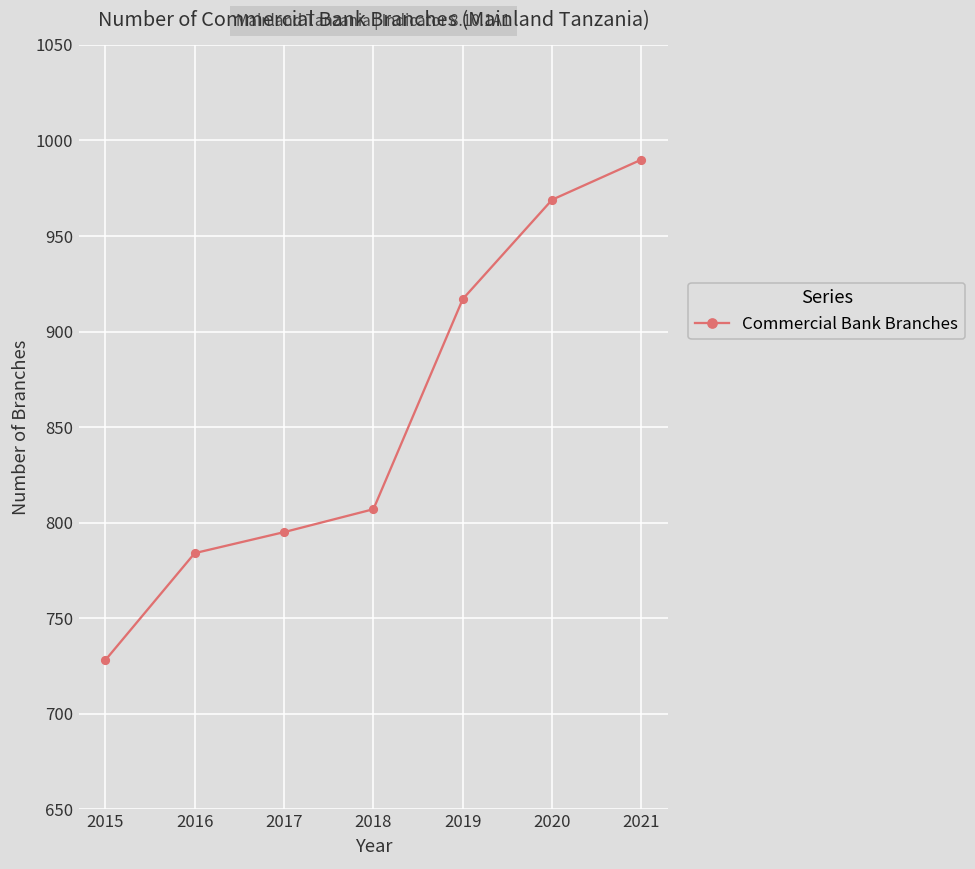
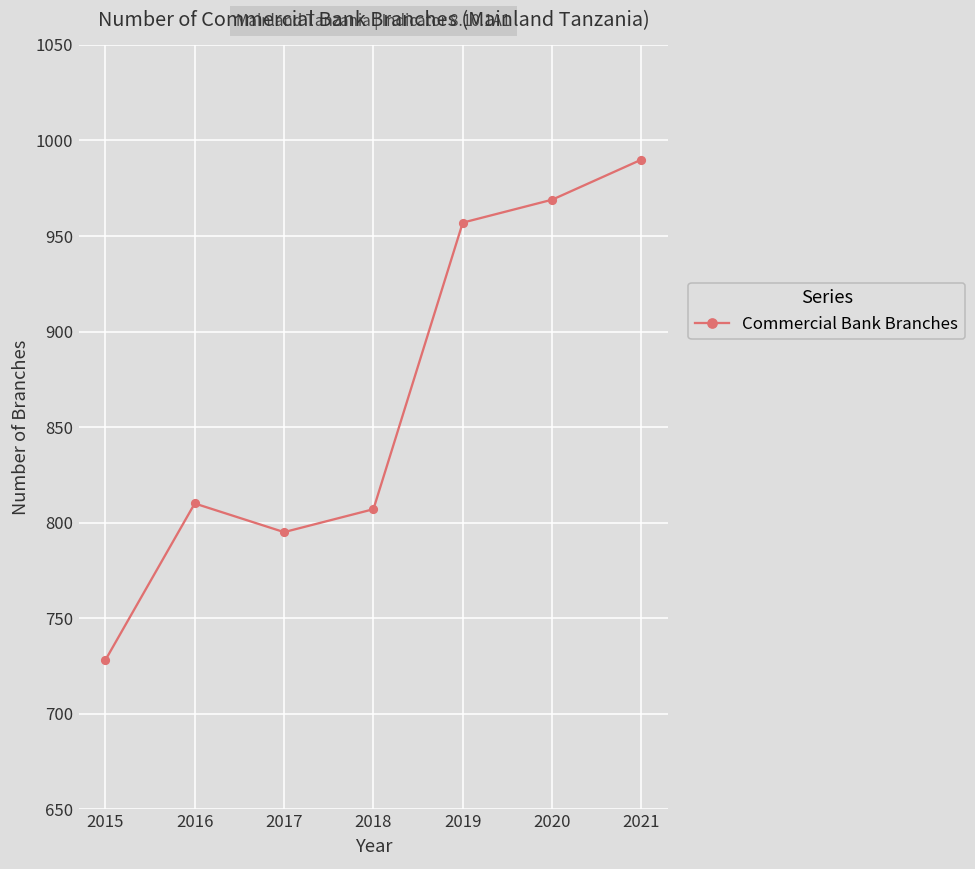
  {
    "2015": 728,
-   "2016": 784,
+   "2016": 810,
    "2017": 795,
    "2018": 807,
-   "2019": 917,
+   "2019": 957,
    "2020": 969,
    "2021": 990
  }
